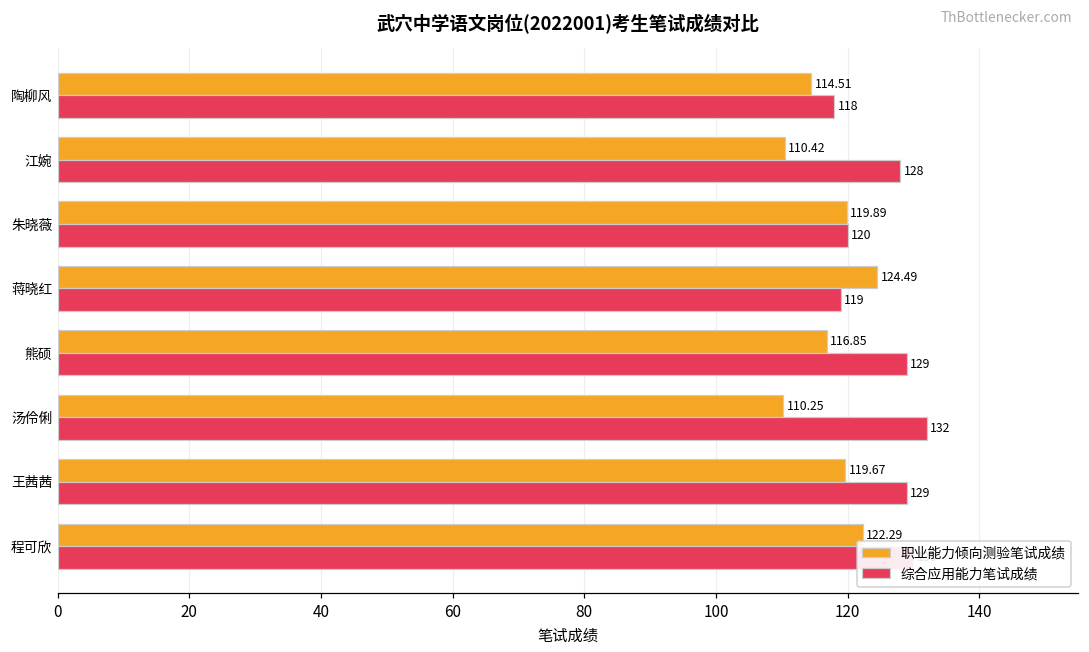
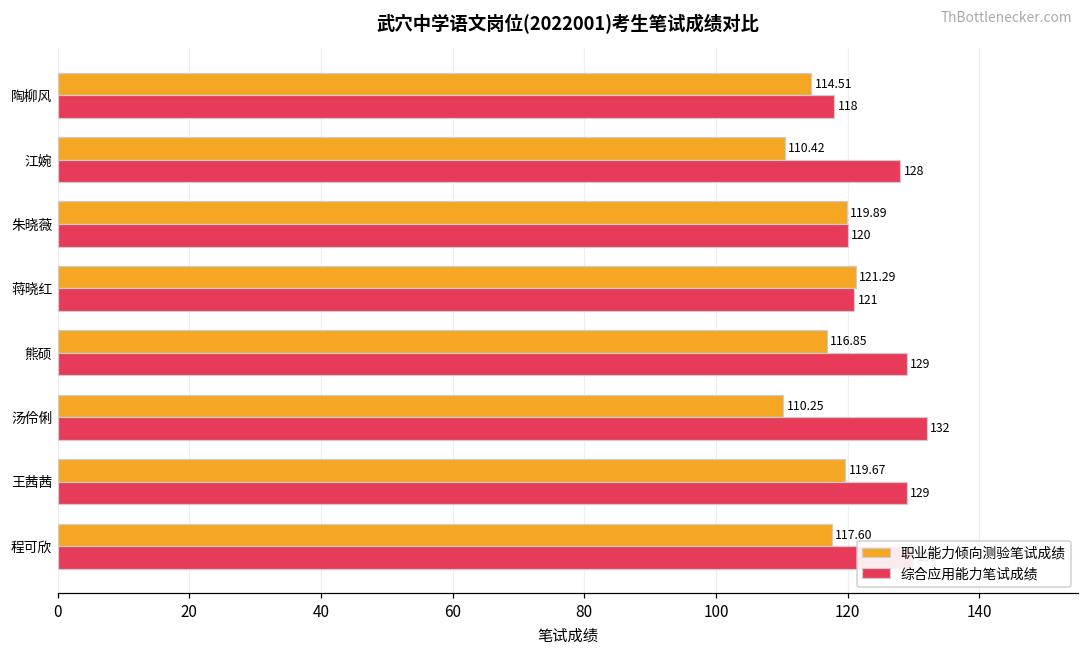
  {
    "职业能力倾向测验笔试成绩": {
      "陶柳风": 114.51,
      "江婉": 110.42,
      "朱晓薇": 119.89,
-     "蒋晓红": 124.49,
+     "蒋晓红": 121.29,
      "熊硕": 116.85,
      "汤伶俐": 110.25,
      "王茜茜": 119.67,
-     "程可欣": 122.29
+     "程可欣": 117.60
    },
    "综合应用能力笔试成绩": {
      "陶柳风": 118,
      "江婉": 128,
      "朱晓薇": 120,
-     "蒋晓红": 119,
+     "蒋晓红": 121,
      "熊硕": 129,
      "汤伶俐": 132,
      "王茜茜": 129
    }
  }
